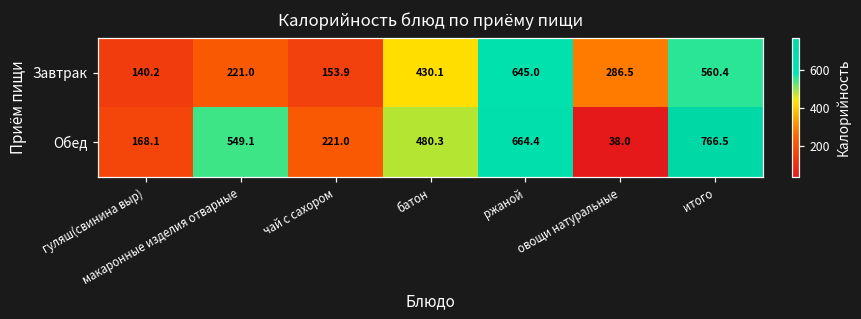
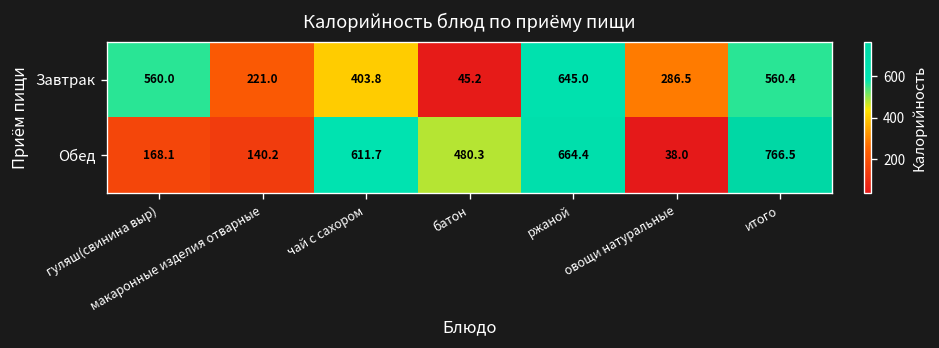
  {
    "Завтрак": {
-     "гуляш(свинина выр)": 140.2,
+     "гуляш(свинина выр)": 560.0,
      "макаронные изделия отварные": 221.0,
-     "чай с сахором": 153.9,
-     "батон": 430.1,
+     "чай с сахором": 403.8,
+     "батон": 45.2,
      "ржаной": 645.0,
      "овощи натуральные": 286.5,
      "итого": 560.4
    },
    "Обед": {
      "гуляш(свинина выр)": 168.1,
-     "макаронные изделия отварные": 549.1,
-     "чай с сахором": 221.0,
+     "макаронные изделия отварные": 140.2,
+     "чай с сахором": 611.7,
      "батон": 480.3,
      "ржаной": 664.4,
      "овощи натуральные": 38.0,
      "итого": 766.5
    }
  }
